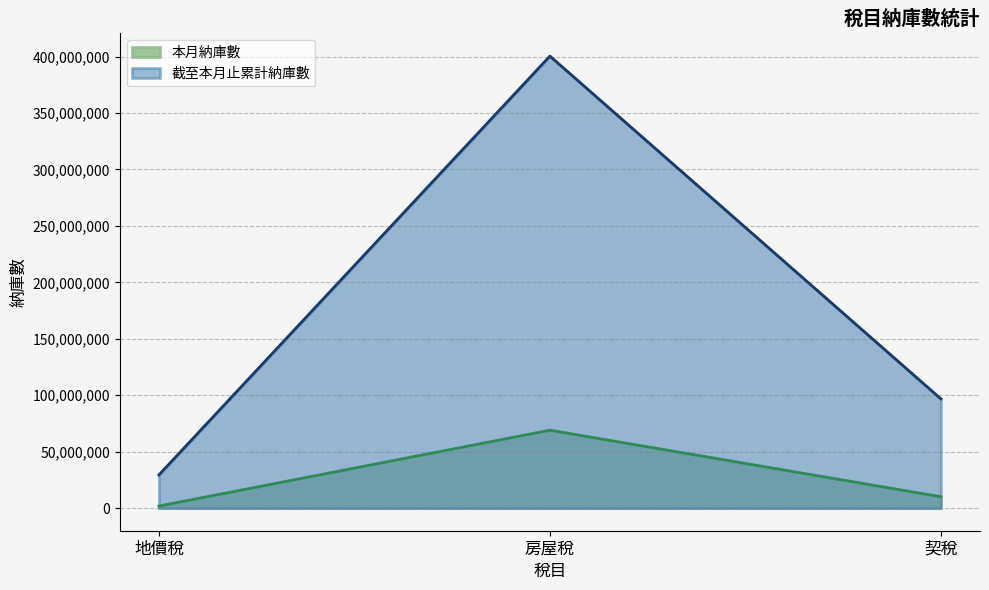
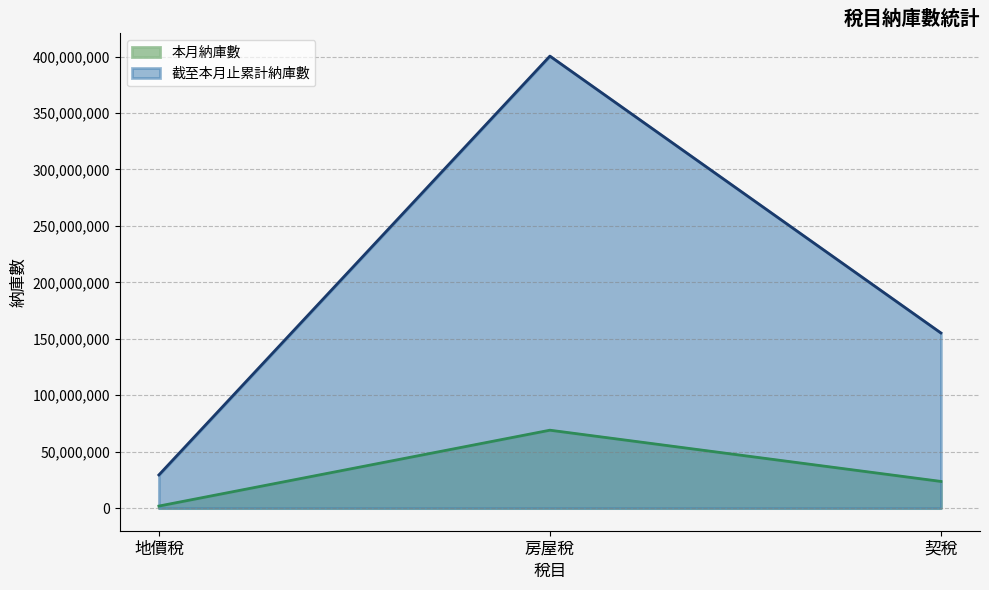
  {
    "本月納庫數": {
      "地價稅": "2,000,000",
      "房屋稅": "69,000,000",
-     "契稅": "10,000,000"
+     "契稅": "24,000,000"
    },
    "截至本月止累計納庫數": {
      "地價稅": "29,000,000",
      "房屋稅": "400,000,000",
-     "契稅": "97,000,000"
+     "契稅": "155,000,000"
    }
  }
